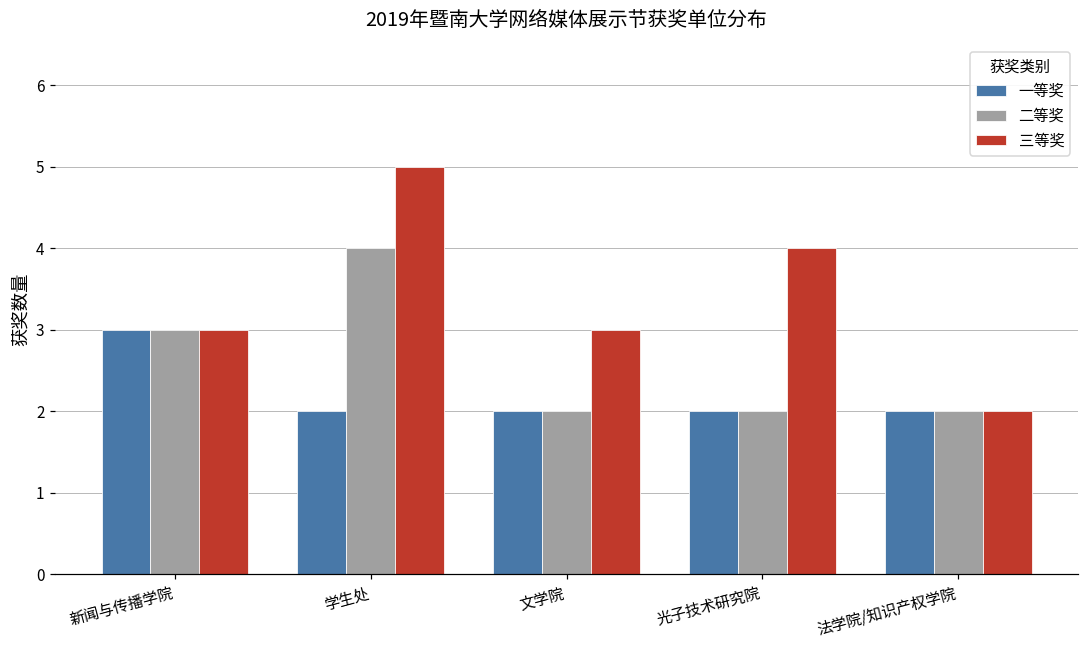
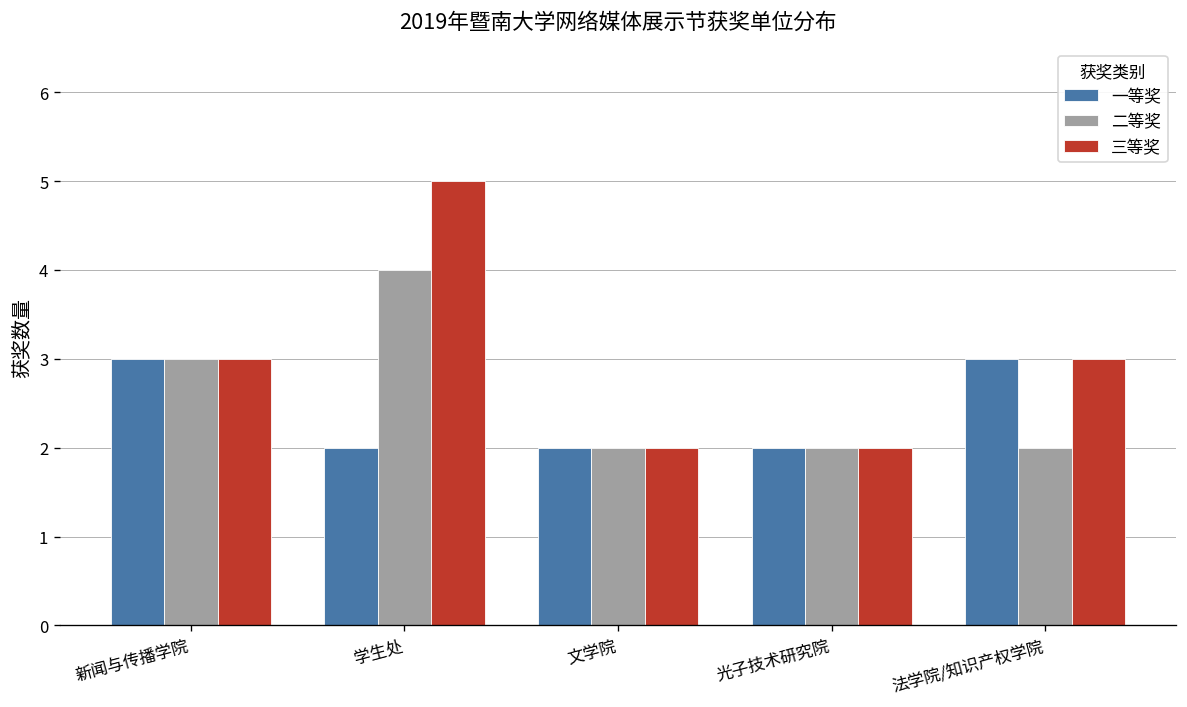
  {
    "一等奖": {
      "新闻与传播学院": 3,
      "学生处": 2,
      "文学院": 2,
      "光子技术研究院": 2,
-     "法学院/知识产权学院": 2
+     "法学院/知识产权学院": 3
    },
    "二等奖": {
      "新闻与传播学院": 3,
      "学生处": 4,
      "文学院": 2,
      "光子技术研究院": 2,
      "法学院/知识产权学院": 2
    },
    "三等奖": {
      "新闻与传播学院": 3,
      "学生处": 5,
-     "文学院": 3,
-     "光子技术研究院": 4,
-     "法学院/知识产权学院": 2
+     "文学院": 2,
+     "光子技术研究院": 2,
+     "法学院/知识产权学院": 3
    }
  }
